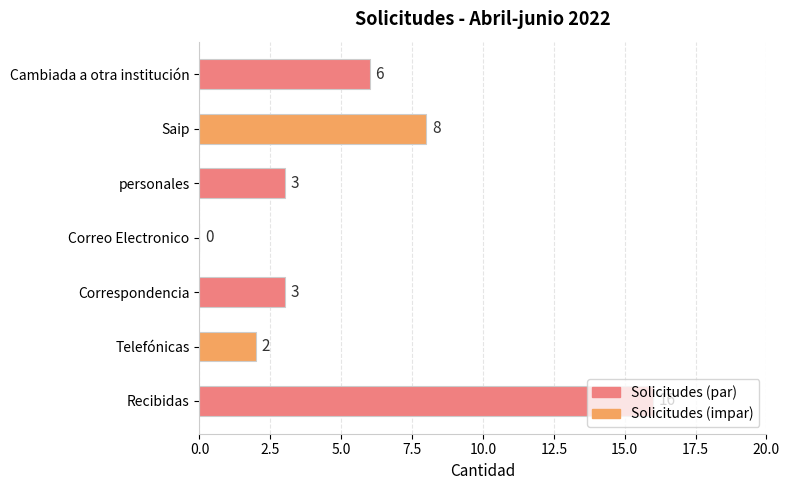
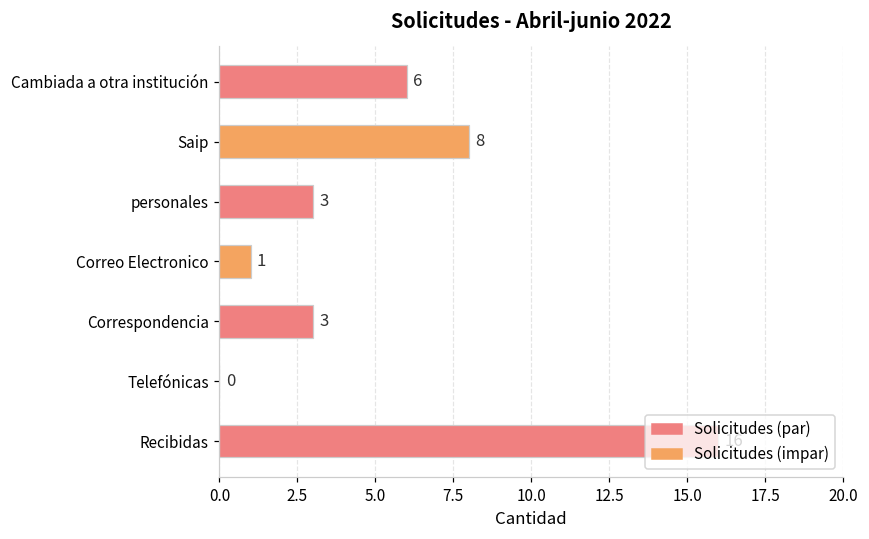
  {
    "Cambiada a otra institución": 6,
    "Saip": 8,
    "personales": 3,
-   "Correo Electronico": 0,
+   "Correo Electronico": 1,
    "Correspondencia": 3,
-   "Telefónicas": 2
+   "Telefónicas": 0
  }
